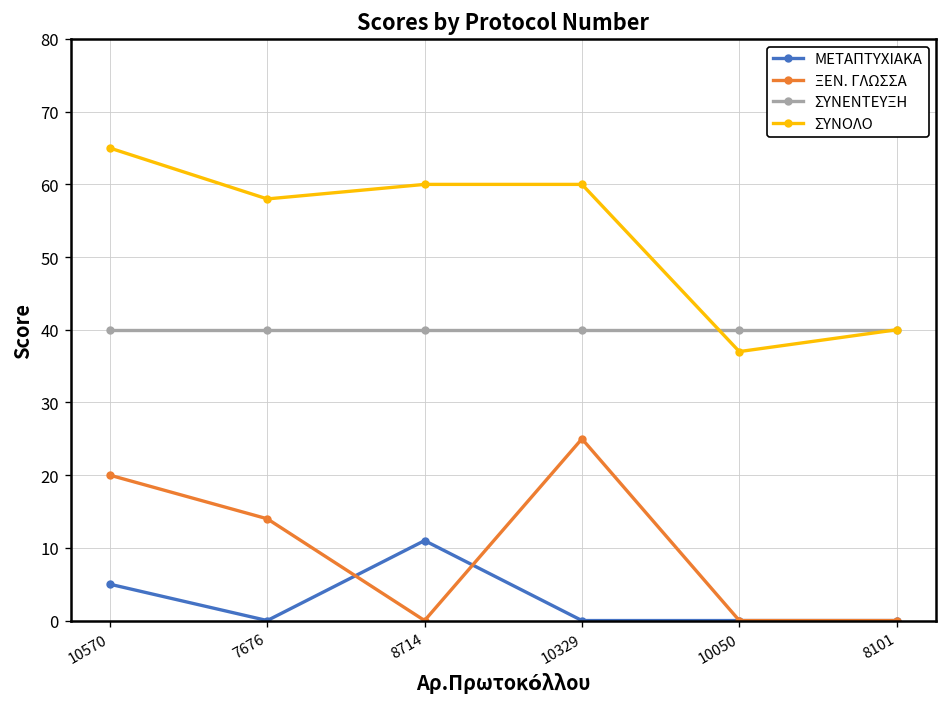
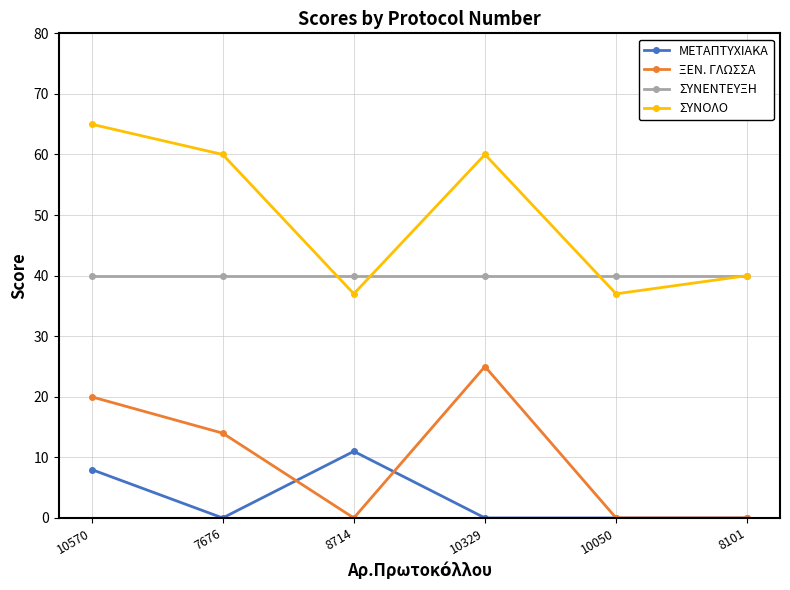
  {
    "ΜΕΤΑΠΤΥΧΙΑΚΑ": {
-     "10570": 5,
+     "10570": 8,
      "7676": 0,
      "8714": 11,
      "10329": 0
    },
    "ΞΕΝ. ΓΛΩΣΣΑ": {
      "10570": 20,
      "7676": 14,
      "8714": 0,
      "10329": 25
    },
    "ΣΥΝΕΝΤΕΥΞΗ": {
      "10570": 40,
      "7676": 40,
      "8714": 40,
      "10329": 40,
      "10050": 40
    },
    "ΣΥΝΟΛΟ": {
      "10570": 65,
-     "7676": 58,
-     "8714": 60,
+     "7676": 60,
+     "8714": 37,
      "10329": 60,
      "10050": 37
    }
  }
